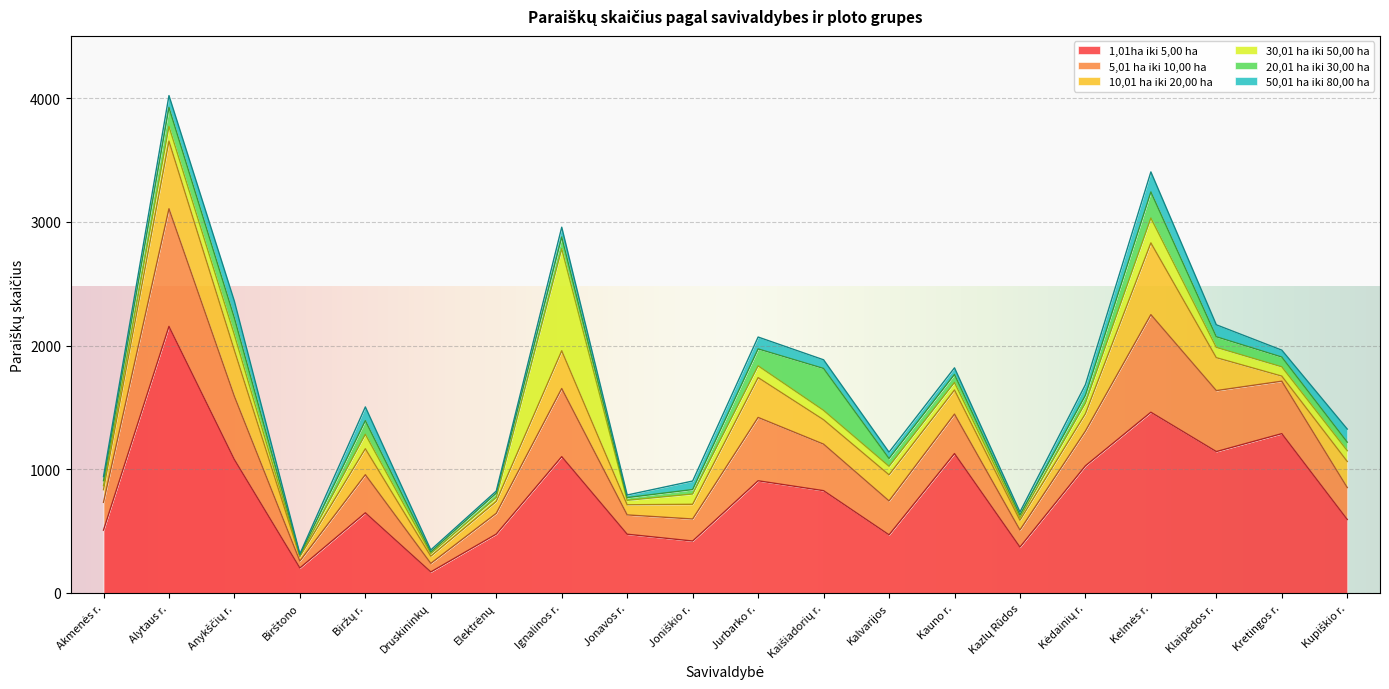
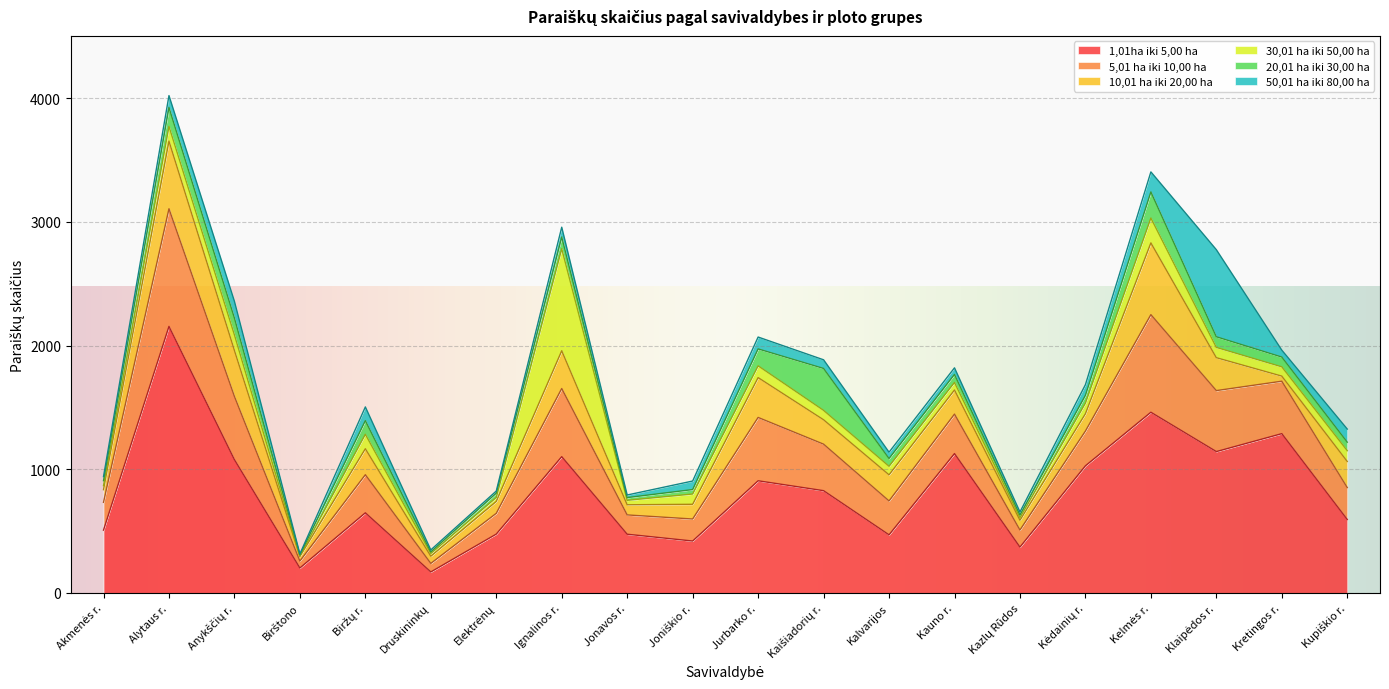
  {
    "1,01ha iki 5,00 ha": {
      "Akmenės r.": 510,
      "Alytaus r.": 2160,
      "Anykščių r.": 1080,
      "Birštono": 200,
      "Biržų r.": 650,
      "Druskininkų": 170,
      "Elektrėnų": 480,
      "Ignalinos r.": 1100,
      "Jonavos r.": 480,
      "Joniškio r.": 420,
      "Jurbarko r.": 910,
      "Kaišiadorių r.": 830,
      "Kalvarijos": 470,
      "Kauno r.": 1130,
      "Kazlų Rūdos": 370,
      "Kėdainių r.": 1030,
      "Kelmės r.": 1460,
      "Klaipėdos r.": 1140,
      "Kretingos r.": 1290,
      "Kupiškio r.": 590
    },
    "5,01 ha iki 10,00 ha": {
      "Akmenės r.": 230,
      "Alytaus r.": 950,
      "Anykščių r.": 510,
      "Birštono": 60,
      "Biržų r.": 310,
      "Druskininkų": 70,
      "Elektrėnų": 170,
      "Ignalinos r.": 550,
      "Jonavos r.": 160,
      "Joniškio r.": 180,
      "Jurbarko r.": 510,
      "Kaišiadorių r.": 380,
      "Kalvarijos": 270,
      "Kauno r.": 320,
      "Kazlų Rūdos": 140,
      "Kėdainių r.": 280,
      "Kelmės r.": 790,
      "Klaipėdos r.": 490,
      "Kretingos r.": 420,
      "Kupiškio r.": 260
    },
    "10,01 ha iki 20,00 ha": {
      "Akmenės r.": 100,
      "Alytaus r.": 550,
      "Anykščių r.": 370,
      "Biržų r.": 210,
      "Druskininkų": 60,
      "Elektrėnų": 100,
      "Ignalinos r.": 310,
      "Jonavos r.": 80,
      "Joniškio r.": 120,
      "Jurbarko r.": 320,
      "Kaišiadorių r.": 200,
      "Kalvarijos": 210,
      "Kauno r.": 200,
      "Kazlų Rūdos": 80,
      "Kėdainių r.": 140,
      "Kelmės r.": 580,
      "Klaipėdos r.": 270,
      "Kretingos r.": 40,
      "Kupiškio r.": 210
    },
    "30,01 ha iki 50,00 ha": {
      "Akmenės r.": 30,
      "Alytaus r.": 120,
      "Anykščių r.": 130,
      "Biržų r.": 120,
      "Elektrėnų": 30,
      "Ignalinos r.": 830,
      "Jonavos r.": 40,
      "Joniškio r.": 80,
      "Jurbarko r.": 100,
      "Kaišiadorių r.": 80,
      "Kalvarijos": 70,
      "Kauno r.": 60,
      "Kazlų Rūdos": 20,
      "Kėdainių r.": 90,
      "Kelmės r.": 200,
      "Klaipėdos r.": 80,
      "Kretingos r.": 80,
      "Kupiškio r.": 90
    },
    "20,01 ha iki 30,00 ha": {
      "Akmenės r.": 40,
      "Alytaus r.": 150,
      "Anykščių r.": 140,
      "Biržų r.": 110,
      "Ignalinos r.": 100,
      "Jonavos r.": 20,
      "Joniškio r.": 40,
      "Jurbarko r.": 140,
      "Kaišiadorių r.": 340,
      "Kalvarijos": 60,
      "Kauno r.": 70,
      "Kazlų Rūdos": 20,
      "Kėdainių r.": 60,
      "Kelmės r.": 210,
      "Klaipėdos r.": 90,
      "Kretingos r.": 80,
      "Kupiškio r.": 70
    },
    "50,01 ha iki 80,00 ha": {
      "Akmenės r.": 30,
      "Alytaus r.": 100,
      "Anykščių r.": 140,
      "Biržų r.": 110,
      "Ignalinos r.": 80,
      "Jonavos r.": 20,
      "Joniškio r.": 70,
      "Jurbarko r.": 100,
      "Kaišiadorių r.": 70,
      "Kalvarijos": 50,
      "Kauno r.": 50,
      "Kazlų Rūdos": 30,
      "Kėdainių r.": 90,
      "Kelmės r.": 160,
-     "Klaipėdos r.": 100,
+     "Klaipėdos r.": 700,
      "Kretingos r.": 60,
      "Kupiškio r.": 110
    }
  }
